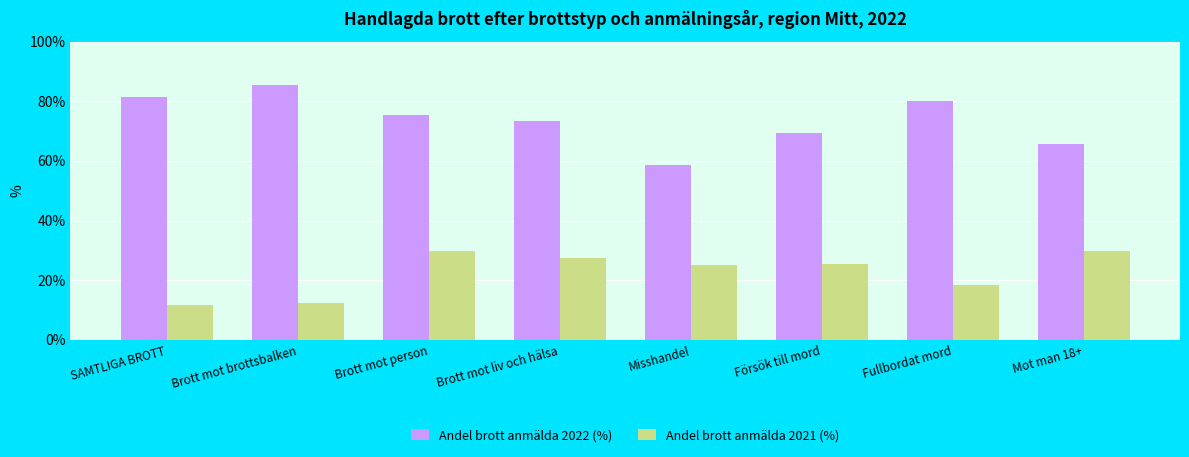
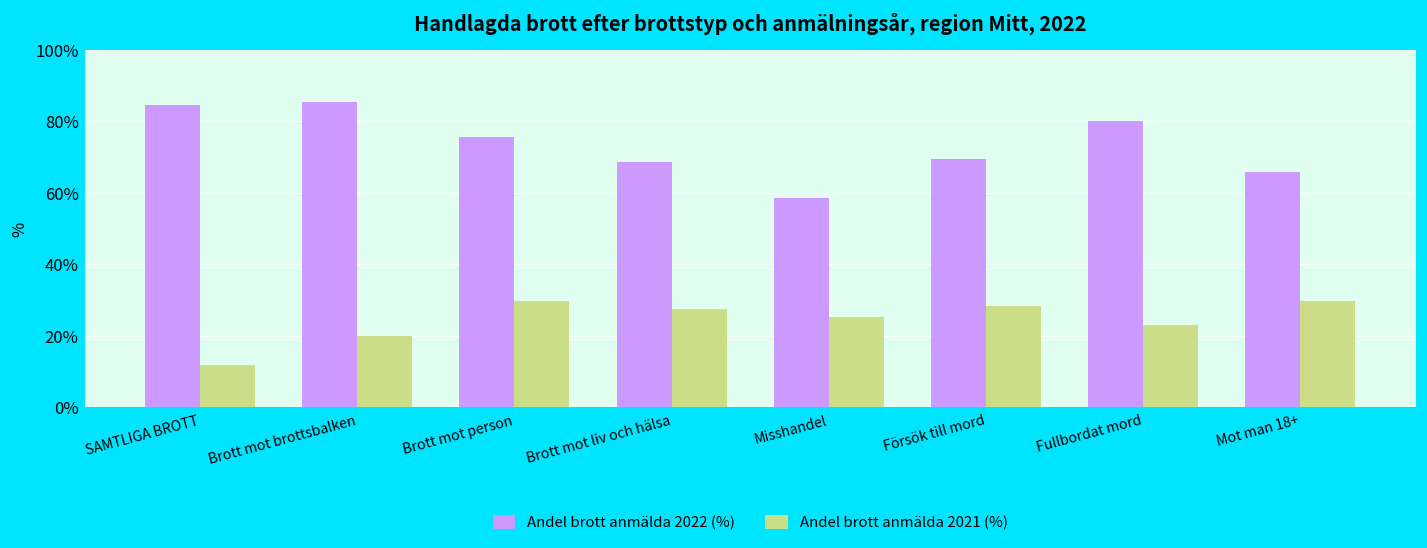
  {
    "Andel brott anmälda 2022 (%)": {
-     "SAMTLIGA BROTT": "81%",
+     "SAMTLIGA BROTT": "85%",
      "Brott mot brottsbalken": "85%",
      "Brott mot person": "76%",
-     "Brott mot liv och hälsa": "74%",
+     "Brott mot liv och hälsa": "69%",
      "Misshandel": "59%",
      "Försök till mord": "70%",
      "Fullbordat mord": "80%",
      "Mot man 18+": "66%"
    },
    "Andel brott anmälda 2021 (%)": {
      "SAMTLIGA BROTT": "12%",
-     "Brott mot brottsbalken": "12%",
+     "Brott mot brottsbalken": "20%",
      "Brott mot person": "30%",
      "Brott mot liv och hälsa": "28%",
      "Misshandel": "25%",
-     "Försök till mord": "26%",
-     "Fullbordat mord": "19%",
+     "Försök till mord": "28%",
+     "Fullbordat mord": "23%",
      "Mot man 18+": "30%"
    }
  }
